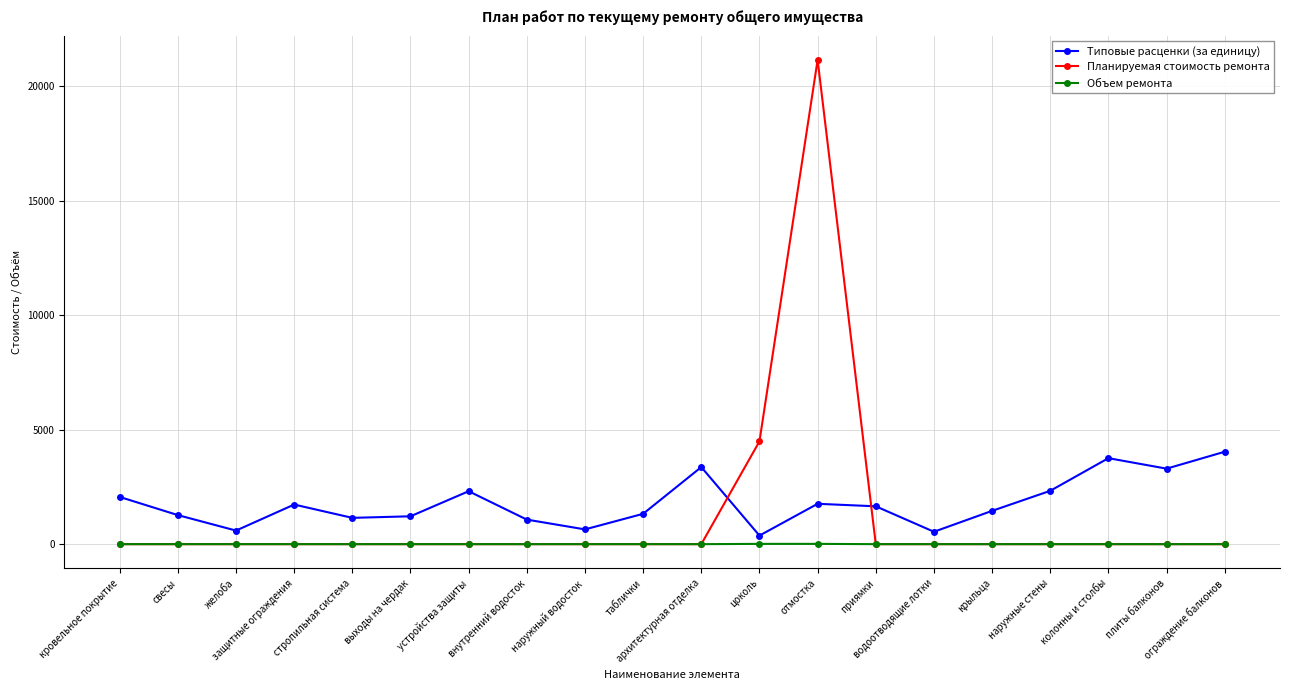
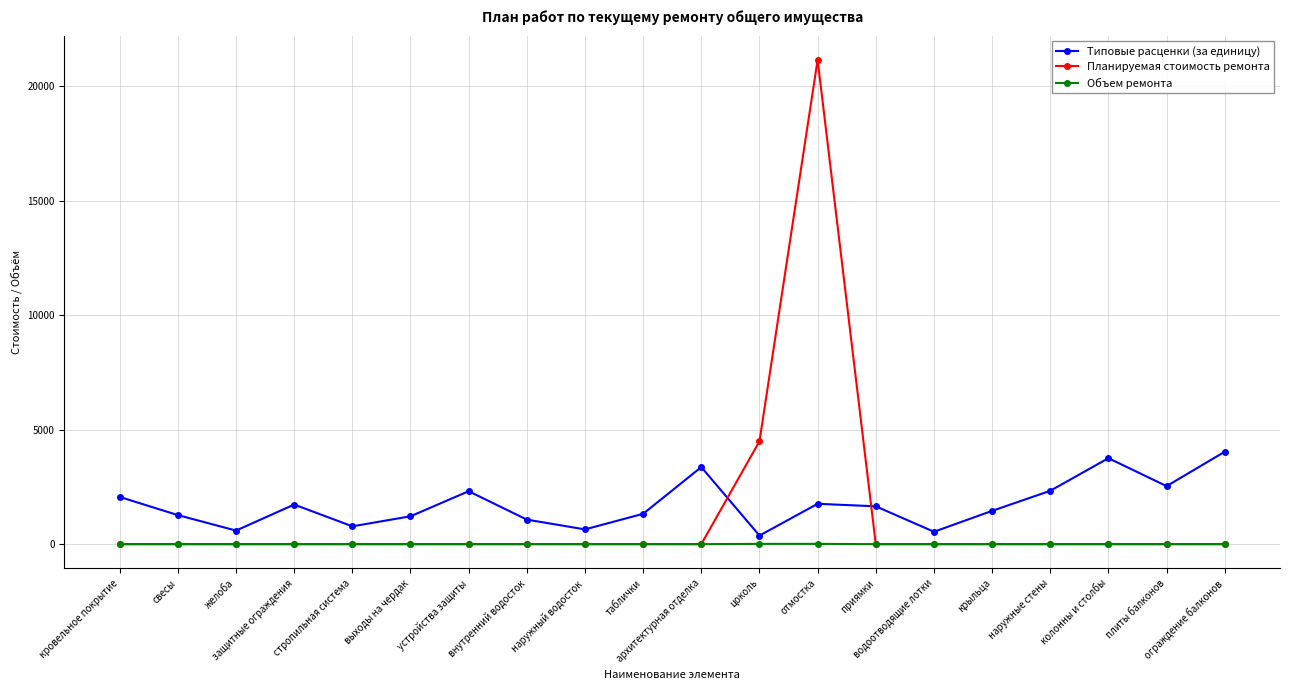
  {
    "Типовые расценки (за единицу)": {
      "кровельное покрытие": 2100,
      "свесы": 1300,
      "желоба": 600,
      "защитные ограждения": 1700,
-     "стропильная система": 1100,
+     "стропильная система": 800,
      "выходы на чердак": 1200,
      "устройства защиты": 2300,
      "внутренний водосток": 1100,
      "наружный водосток": 600,
      "таблички": 1300,
      "архитектурная отделка": 3400,
      "цоколь": 400,
      "отмостка": 1800,
      "приямки": 1700,
      "водоотводящие лотки": 500,
      "крыльца": 1500,
      "наружные стены": 2300,
      "колонны и столбы": 3800,
-     "плиты балконов": 3300,
+     "плиты балконов": 2500,
      "ограждение балконов": 4000
    },
    "Планируемая стоимость ремонта": {
      "цоколь": 4500,
      "отмостка": 21200
    },
    "Объем ремонта": {
      "цоколь": 0,
      "отмостка": 0
    }
  }
